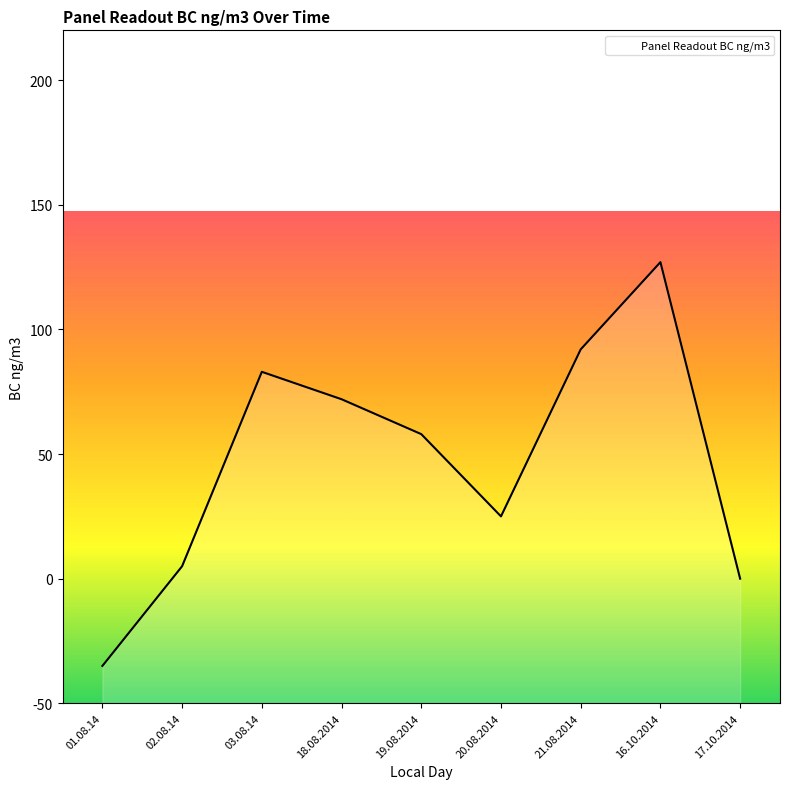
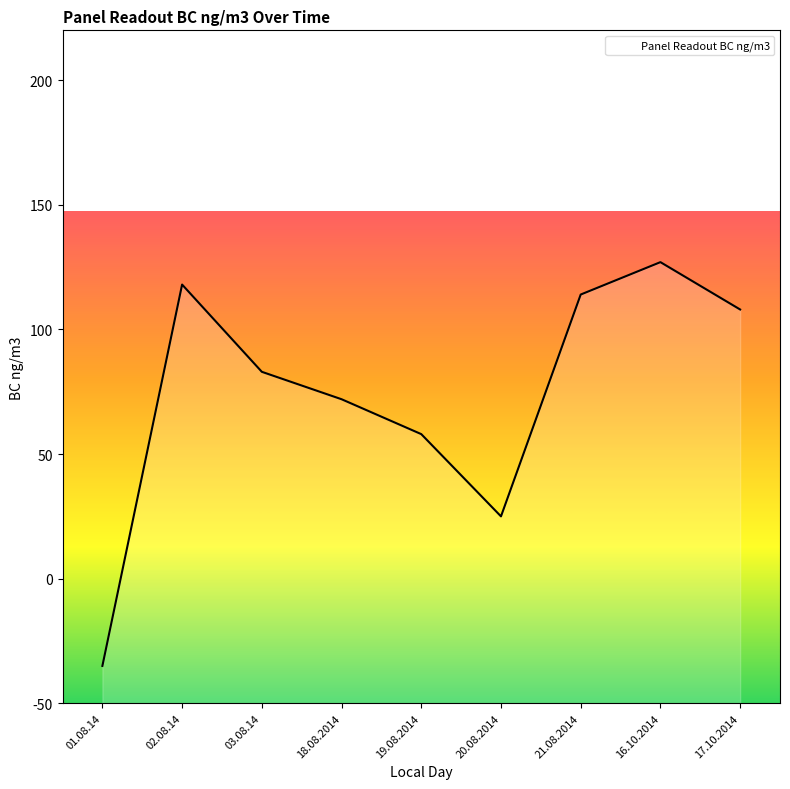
  {
    "01.08.14": -35,
-   "02.08.14": 5,
+   "02.08.14": 118,
    "03.08.14": 83,
    "18.08.2014": 72,
    "19.08.2014": 58,
    "20.08.2014": 25,
-   "21.08.2014": 92,
+   "21.08.2014": 114,
    "16.10.2014": 127,
-   "17.10.2014": 0
+   "17.10.2014": 108
  }
